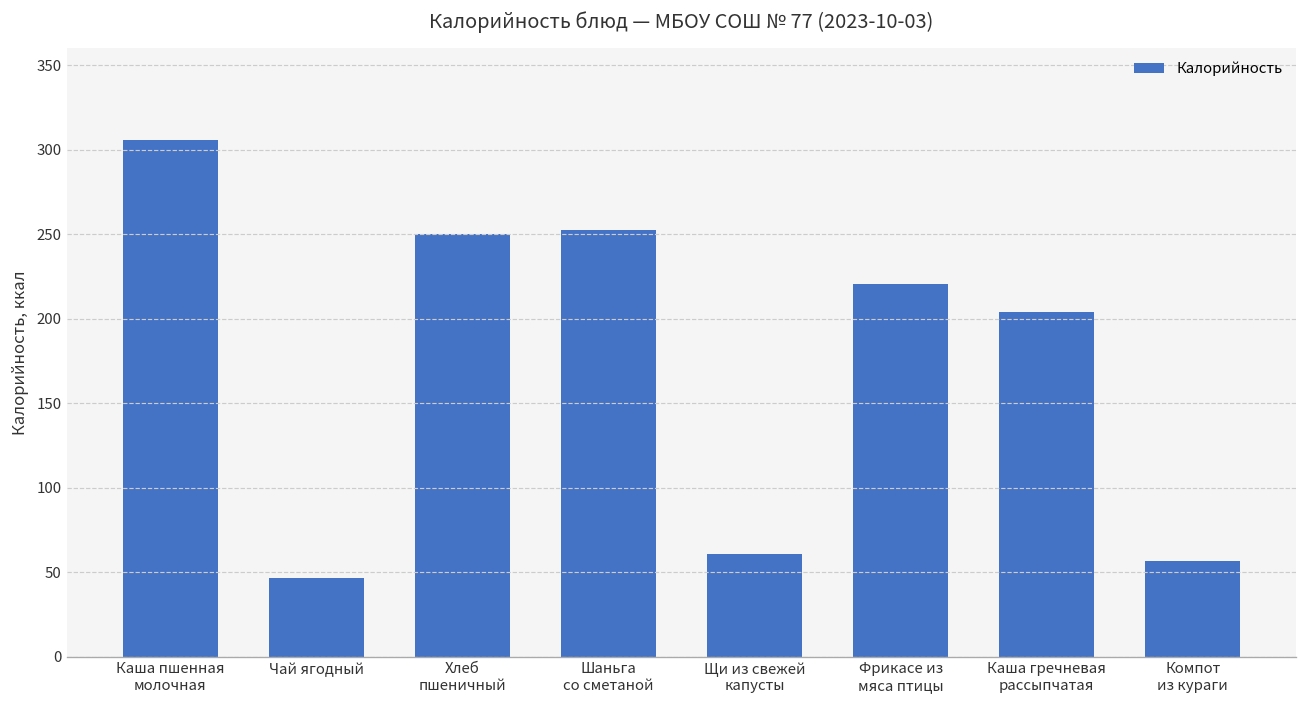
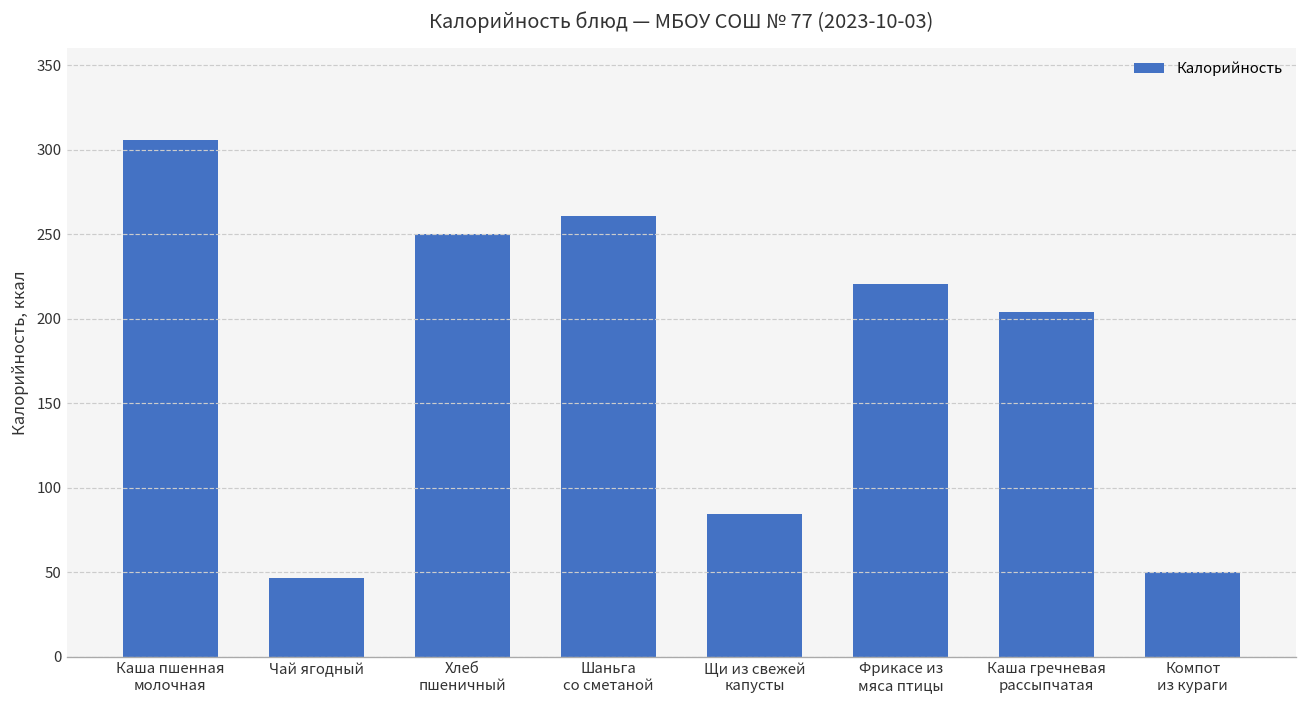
  {
    "Каша пшенная молочная": 306,
    "Чай ягодный": 46,
    "Хлеб пшеничный": 250,
-   "Шаньга со сметаной": 252,
-   "Щи из свежей капусты": 61,
+   "Шаньга со сметаной": 261,
+   "Щи из свежей капусты": 84,
    "Фрикасе из мяса птицы": 220,
    "Каша гречневая рассыпчатая": 204,
-   "Компот из кураги": 56
+   "Компот из кураги": 50
  }
